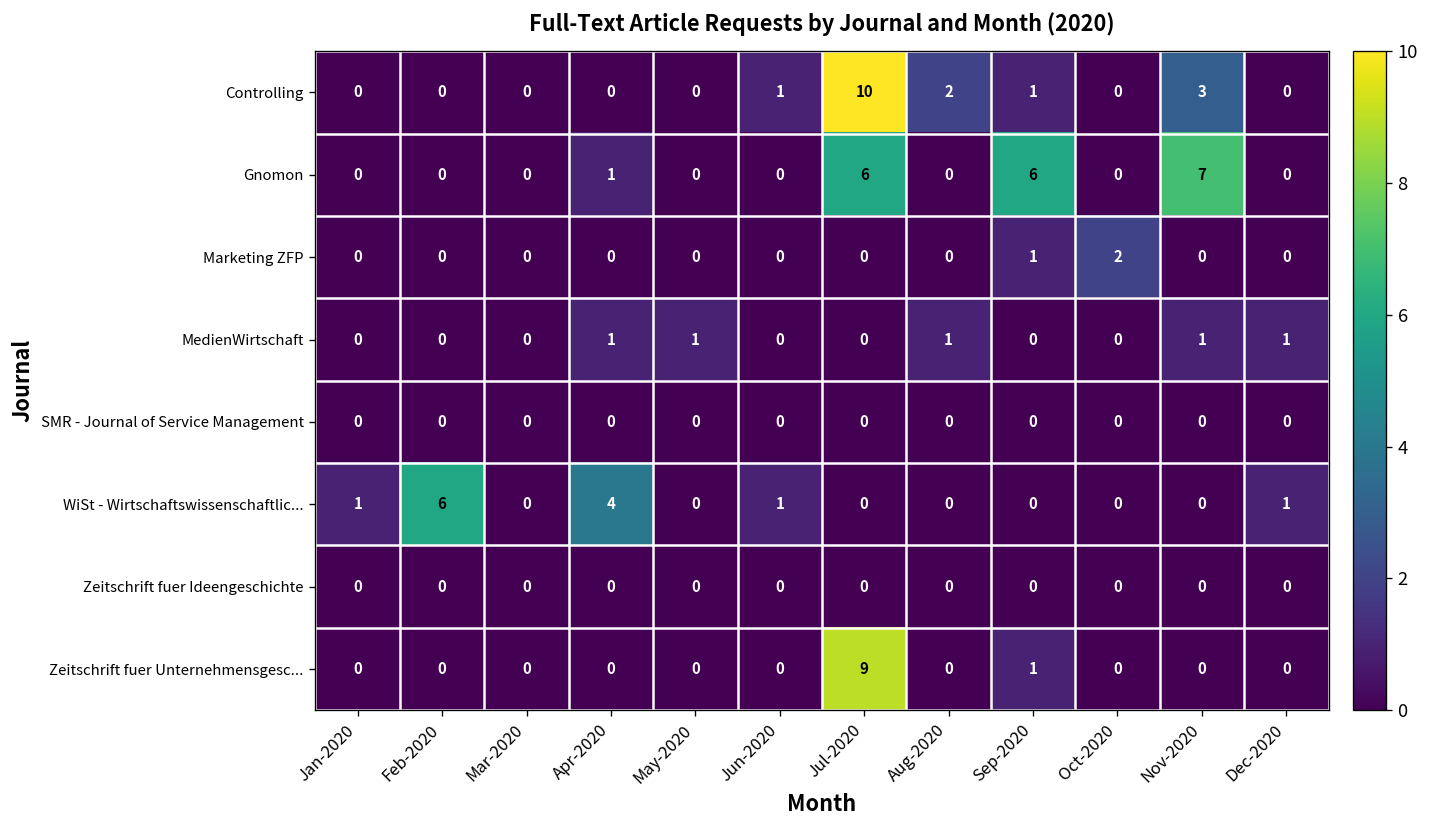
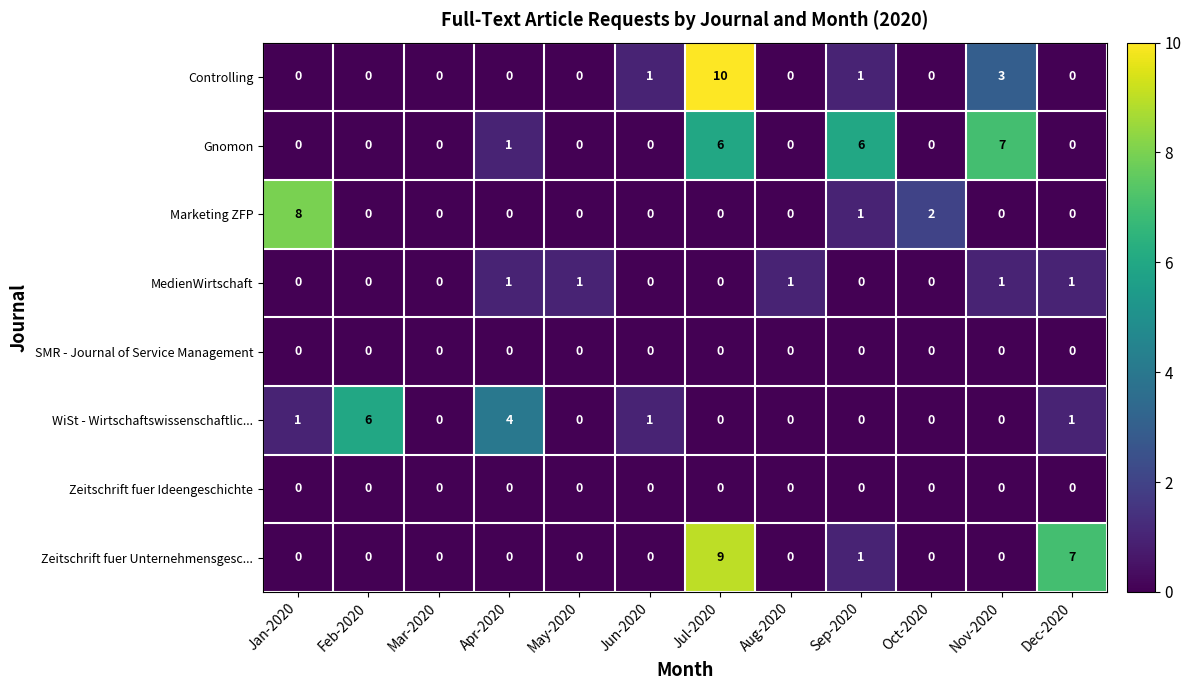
  {
    "Controlling": {
      "Jan-2020": 0,
      "Feb-2020": 0,
      "Mar-2020": 0,
      "Apr-2020": 0,
      "May-2020": 0,
      "Jun-2020": 1,
      "Jul-2020": 10,
-     "Aug-2020": 2,
+     "Aug-2020": 0,
      "Sep-2020": 1,
      "Oct-2020": 0,
      "Nov-2020": 3,
      "Dec-2020": 0
    },
    "Gnomon": {
      "Jan-2020": 0,
      "Feb-2020": 0,
      "Mar-2020": 0,
      "Apr-2020": 1,
      "May-2020": 0,
      "Jun-2020": 0,
      "Jul-2020": 6,
      "Aug-2020": 0,
      "Sep-2020": 6,
      "Oct-2020": 0,
      "Nov-2020": 7,
      "Dec-2020": 0
    },
    "Marketing ZFP": {
-     "Jan-2020": 0,
+     "Jan-2020": 8,
      "Feb-2020": 0,
      "Mar-2020": 0,
      "Apr-2020": 0,
      "May-2020": 0,
      "Jun-2020": 0,
      "Jul-2020": 0,
      "Aug-2020": 0,
      "Sep-2020": 1,
      "Oct-2020": 2,
      "Nov-2020": 0,
      "Dec-2020": 0
    },
    "MedienWirtschaft": {
      "Jan-2020": 0,
      "Feb-2020": 0,
      "Mar-2020": 0,
      "Apr-2020": 1,
      "May-2020": 1,
      "Jun-2020": 0,
      "Jul-2020": 0,
      "Aug-2020": 1,
      "Sep-2020": 0,
      "Oct-2020": 0,
      "Nov-2020": 1,
      "Dec-2020": 1
    },
    "SMR - Journal of Service Management": {
      "Jan-2020": 0,
      "Feb-2020": 0,
      "Mar-2020": 0,
      "Apr-2020": 0,
      "May-2020": 0,
      "Jun-2020": 0,
      "Jul-2020": 0,
      "Aug-2020": 0,
      "Sep-2020": 0,
      "Oct-2020": 0,
      "Nov-2020": 0,
      "Dec-2020": 0
    },
    "WiSt - Wirtschaftswissenschaftlic...": {
      "Jan-2020": 1,
      "Feb-2020": 6,
      "Mar-2020": 0,
      "Apr-2020": 4,
      "May-2020": 0,
      "Jun-2020": 1,
      "Jul-2020": 0,
      "Aug-2020": 0,
      "Sep-2020": 0,
      "Oct-2020": 0,
      "Nov-2020": 0,
      "Dec-2020": 1
    },
    "Zeitschrift fuer Ideengeschichte": {
      "Jan-2020": 0,
      "Feb-2020": 0,
      "Mar-2020": 0,
      "Apr-2020": 0,
      "May-2020": 0,
      "Jun-2020": 0,
      "Jul-2020": 0,
      "Aug-2020": 0,
      "Sep-2020": 0,
      "Oct-2020": 0,
      "Nov-2020": 0,
      "Dec-2020": 0
    },
    "Zeitschrift fuer Unternehmensgesc...": {
      "Jan-2020": 0,
      "Feb-2020": 0,
      "Mar-2020": 0,
      "Apr-2020": 0,
      "May-2020": 0,
      "Jun-2020": 0,
      "Jul-2020": 9,
      "Aug-2020": 0,
      "Sep-2020": 1,
      "Oct-2020": 0,
      "Nov-2020": 0,
-     "Dec-2020": 0
+     "Dec-2020": 7
    }
  }
